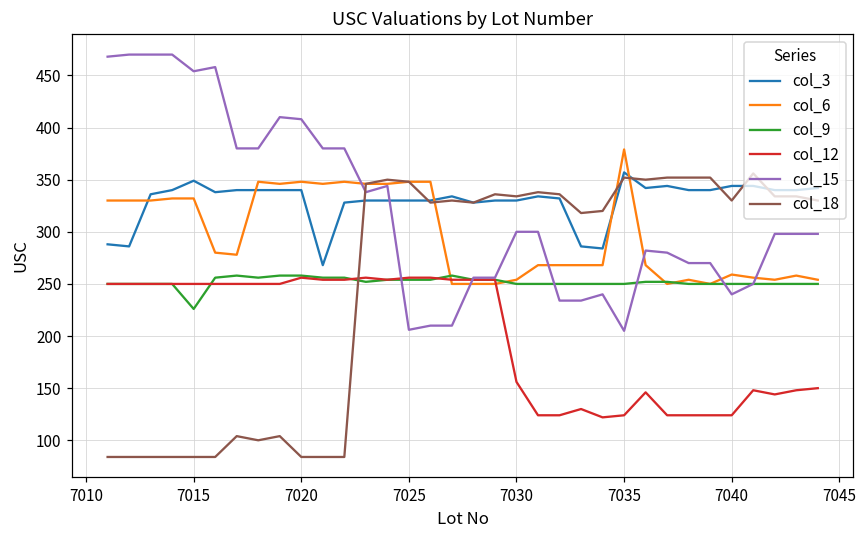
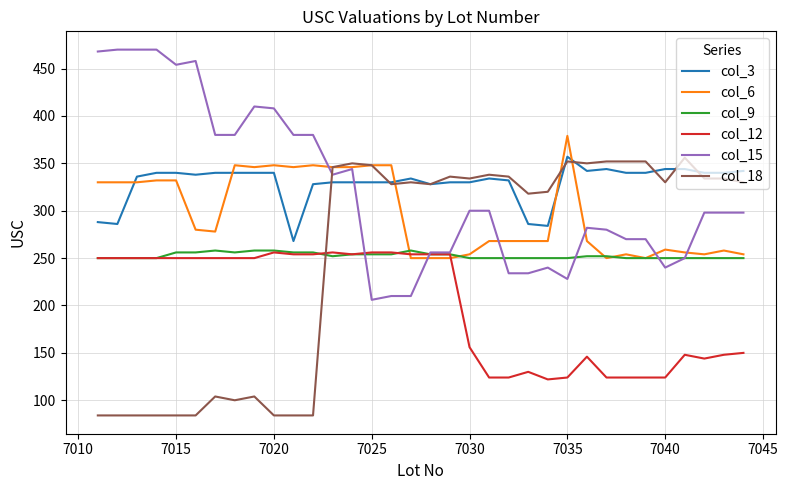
  {
    "col_3": {
-     "7015": 350,
+     "7015": 340,
      "7020": 340,
      "7025": 330,
      "7030": 330,
      "7035": 360,
      "7040": 340
    },
    "col_6": {
      "7015": 330,
      "7020": 350,
      "7030": 250,
      "7035": 380,
      "7040": 260
    },
    "col_9": {
-     "7015": 230,
+     "7015": 260,
      "7030": 250,
      "7035": 250,
      "7040": 250
    },
    "col_12": {
      "7015": 250,
      "7030": 160,
      "7035": 120,
      "7040": 120
    },
    "col_15": {
      "7015": 450,
      "7020": 410,
      "7025": 210,
      "7030": 300,
-     "7035": 210,
+     "7035": 230,
      "7040": 240
    },
    "col_18": {
      "7015": 80,
      "7020": 80,
      "7030": 330,
      "7035": 350,
      "7040": 330
    }
  }
